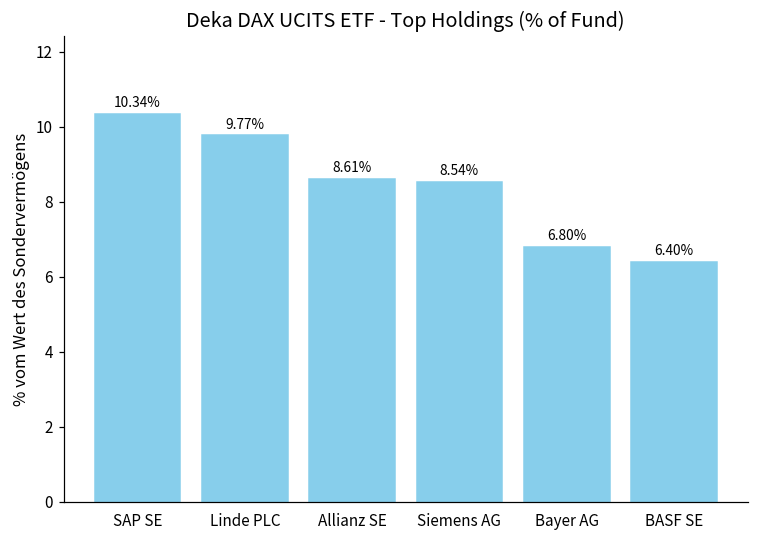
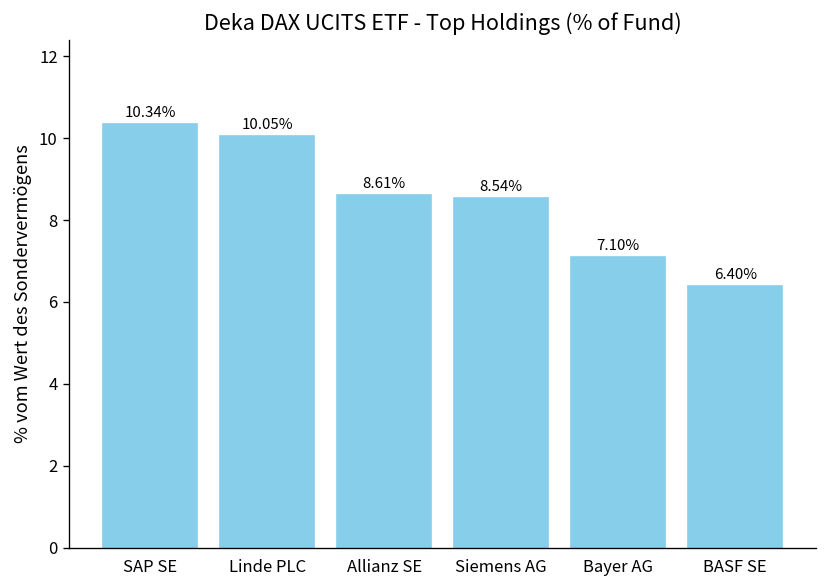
  {
    "SAP SE": "10.34%",
-   "Linde PLC": "9.77%",
+   "Linde PLC": "10.05%",
    "Allianz SE": "8.61%",
    "Siemens AG": "8.54%",
-   "Bayer AG": "6.80%",
+   "Bayer AG": "7.10%",
    "BASF SE": "6.40%"
  }
